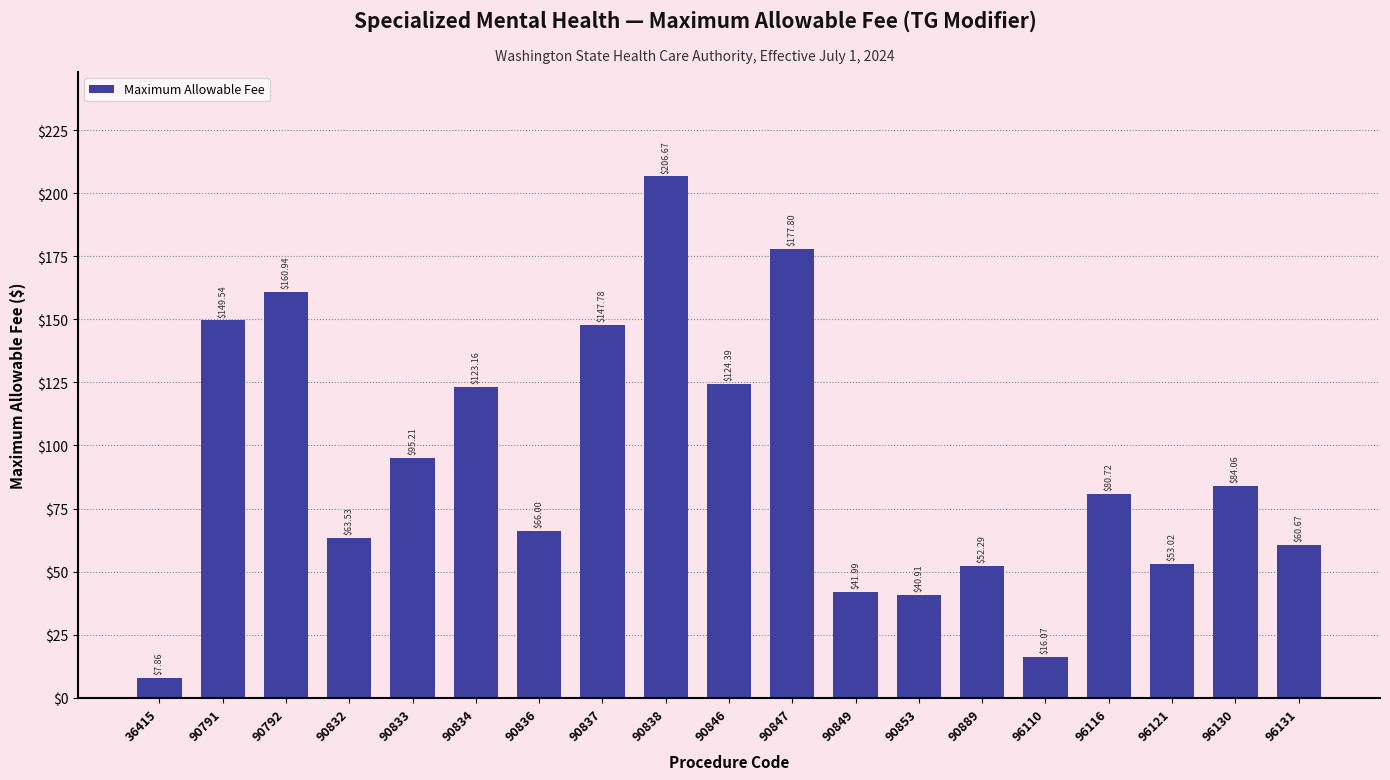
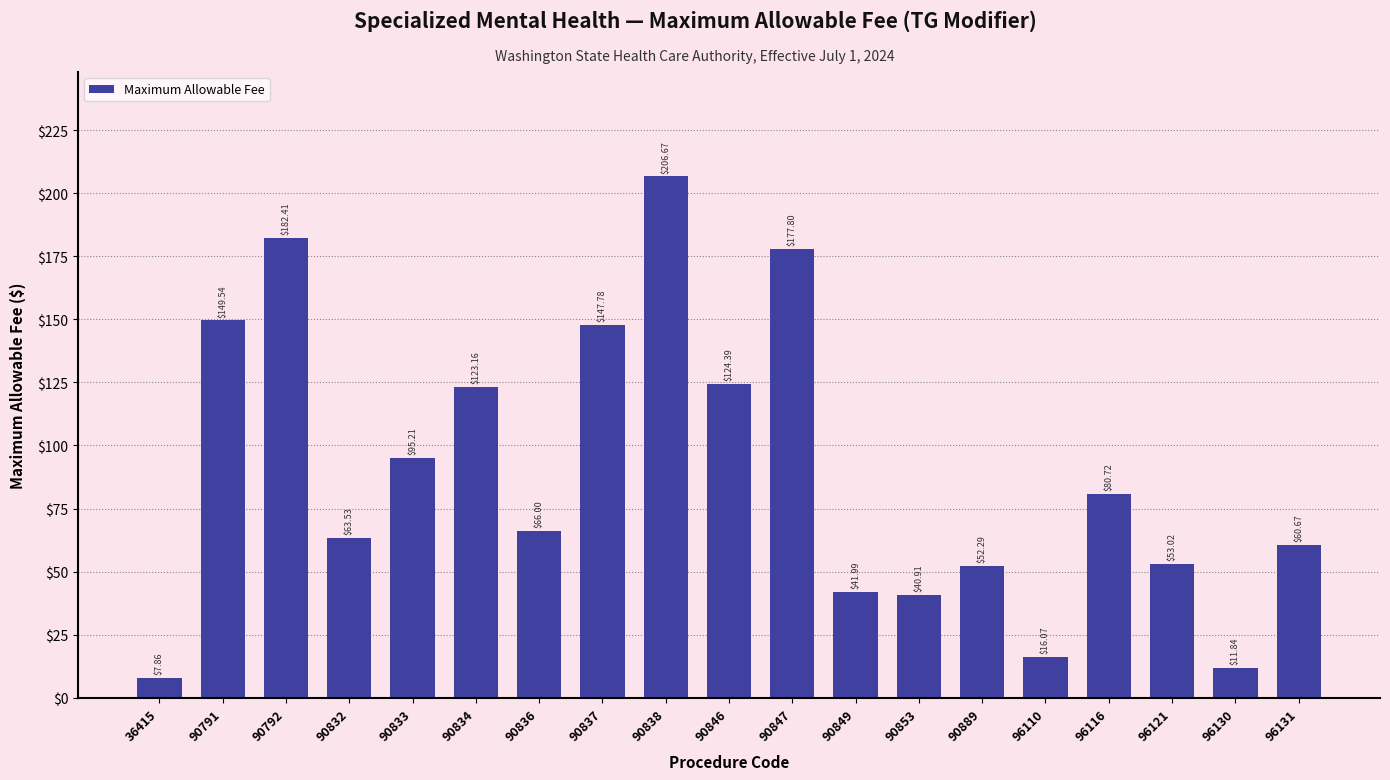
  {
    "36415": "$7.86",
    "90791": "$149.54",
-   "90792": "$160.94",
+   "90792": "$182.41",
    "90832": "$63.53",
    "90833": "$95.21",
    "90834": "$123.16",
    "90836": "$66.00",
    "90837": "$147.78",
    "90838": "$206.67",
    "90846": "$124.39",
    "90847": "$177.80",
    "90849": "$41.99",
    "90853": "$40.91",
    "90889": "$52.29",
    "96110": "$16.07",
    "96116": "$80.72",
    "96121": "$53.02",
-   "96130": "$84.06",
+   "96130": "$11.84",
    "96131": "$60.67"
  }
